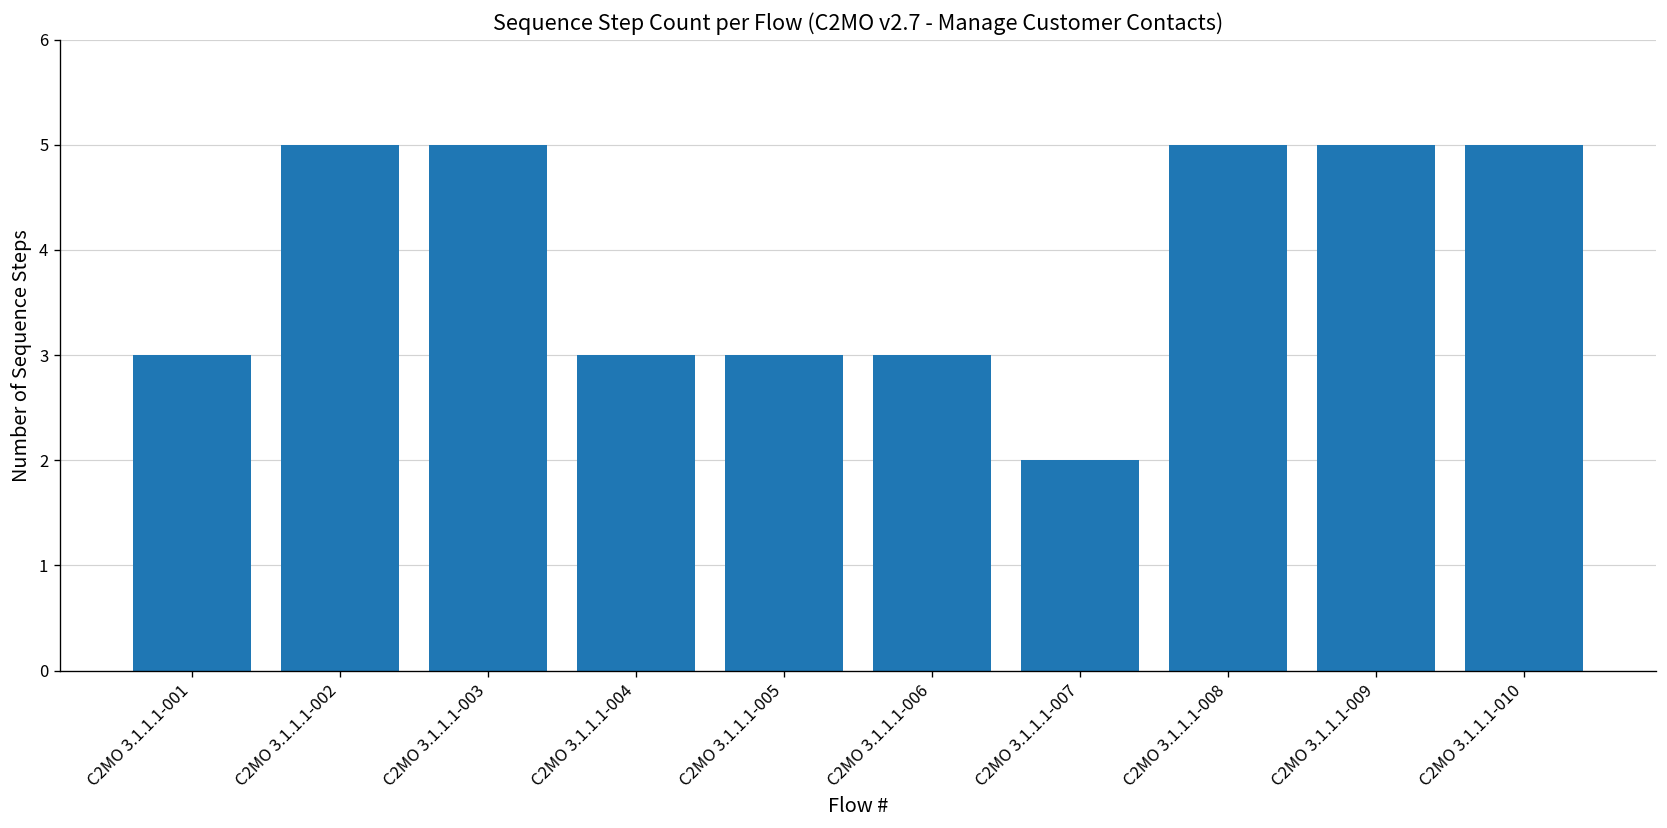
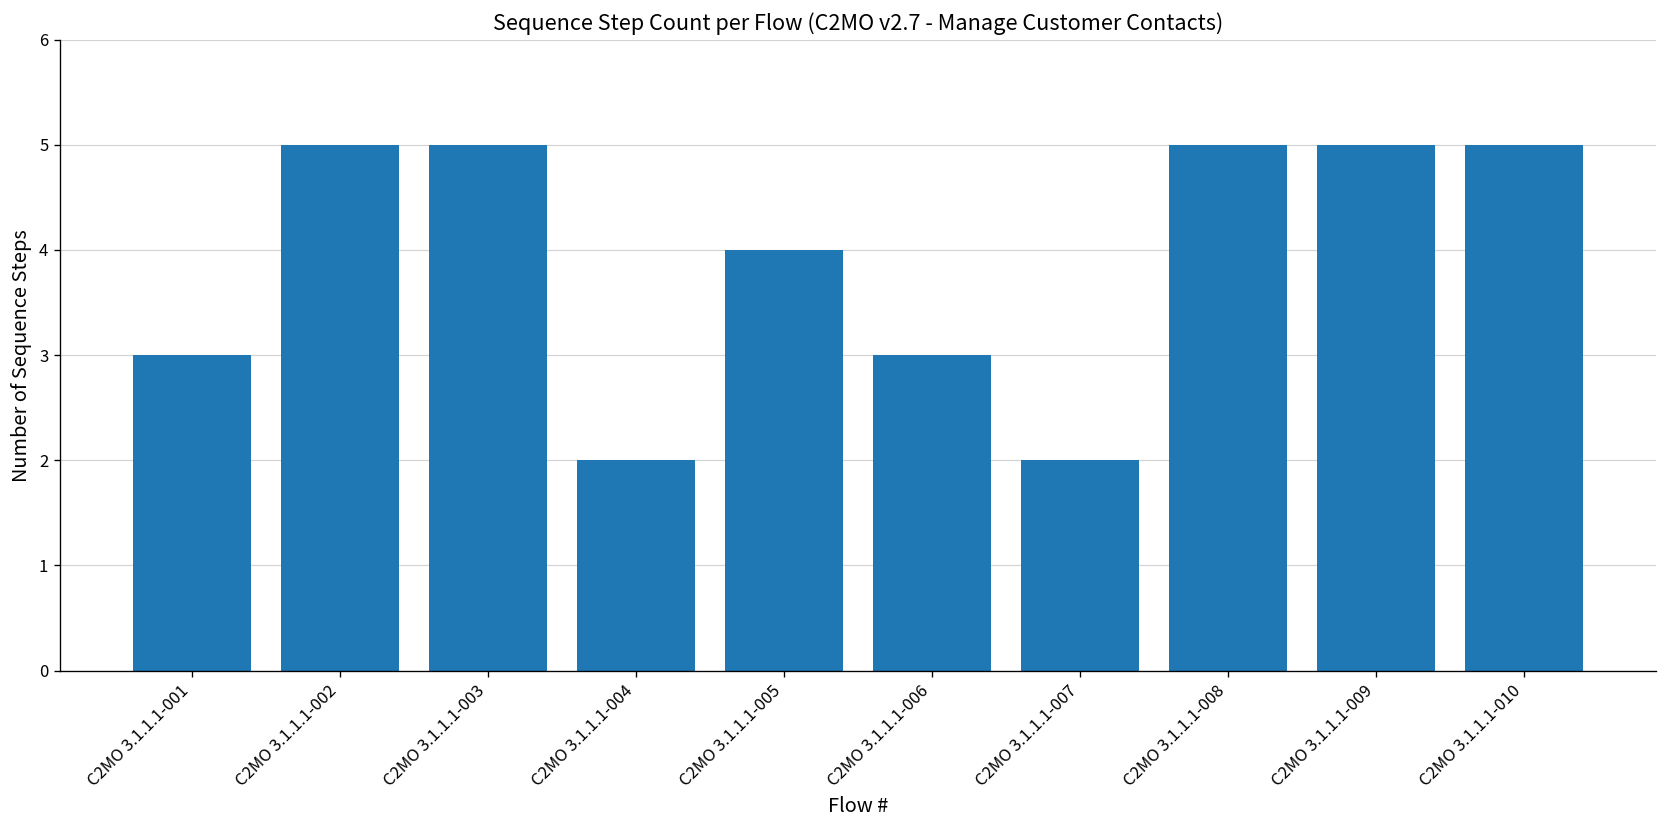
  {
    "C2MO 3.1.1.1-001": 3,
    "C2MO 3.1.1.1-002": 5,
    "C2MO 3.1.1.1-003": 5,
-   "C2MO 3.1.1.1-004": 3,
-   "C2MO 3.1.1.1-005": 3,
+   "C2MO 3.1.1.1-004": 2,
+   "C2MO 3.1.1.1-005": 4,
    "C2MO 3.1.1.1-006": 3,
    "C2MO 3.1.1.1-007": 2,
    "C2MO 3.1.1.1-008": 5,
    "C2MO 3.1.1.1-009": 5,
    "C2MO 3.1.1.1-010": 5
  }
